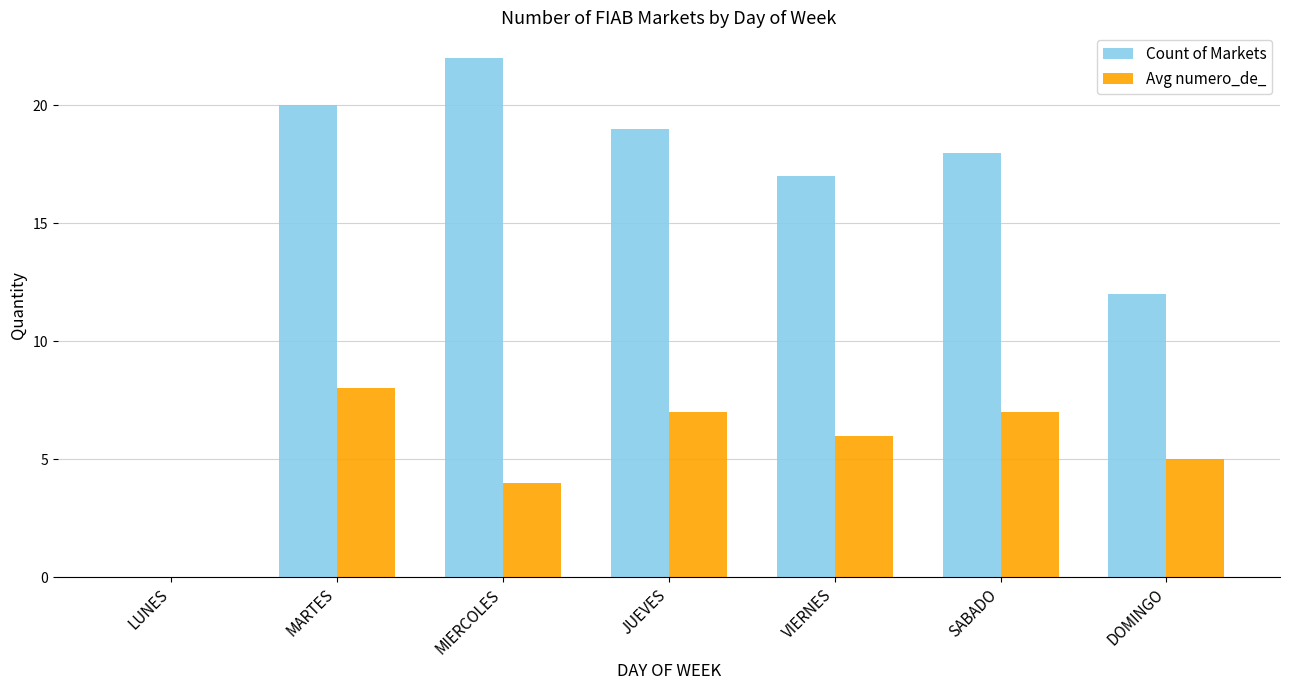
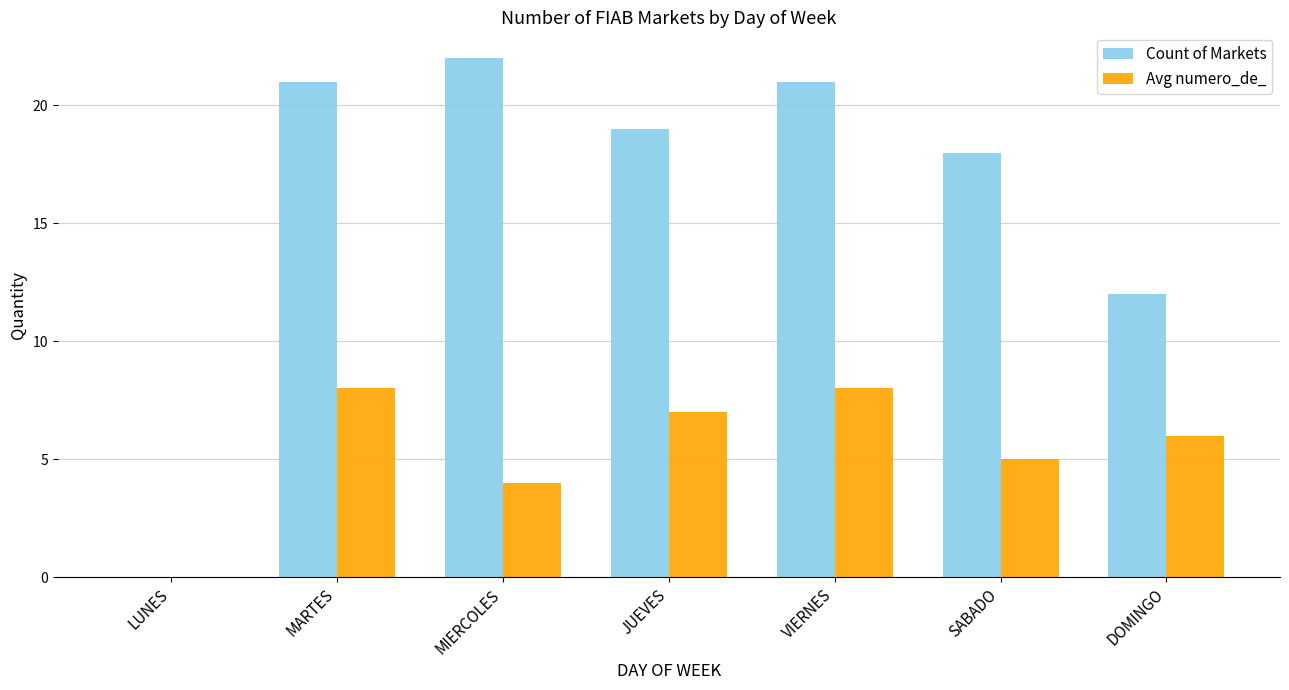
  {
    "Count of Markets": {
      "LUNES": 0,
-     "MARTES": 20,
+     "MARTES": 21,
      "MIERCOLES": 22,
      "JUEVES": 19,
-     "VIERNES": 17,
+     "VIERNES": 21,
      "SABADO": 18,
      "DOMINGO": 12
    },
    "Avg numero_de_": {
      "LUNES": 0,
      "MARTES": 8,
      "MIERCOLES": 4,
      "JUEVES": 7,
-     "VIERNES": 6,
-     "SABADO": 7,
-     "DOMINGO": 5
+     "VIERNES": 8,
+     "SABADO": 5,
+     "DOMINGO": 6
    }
  }
